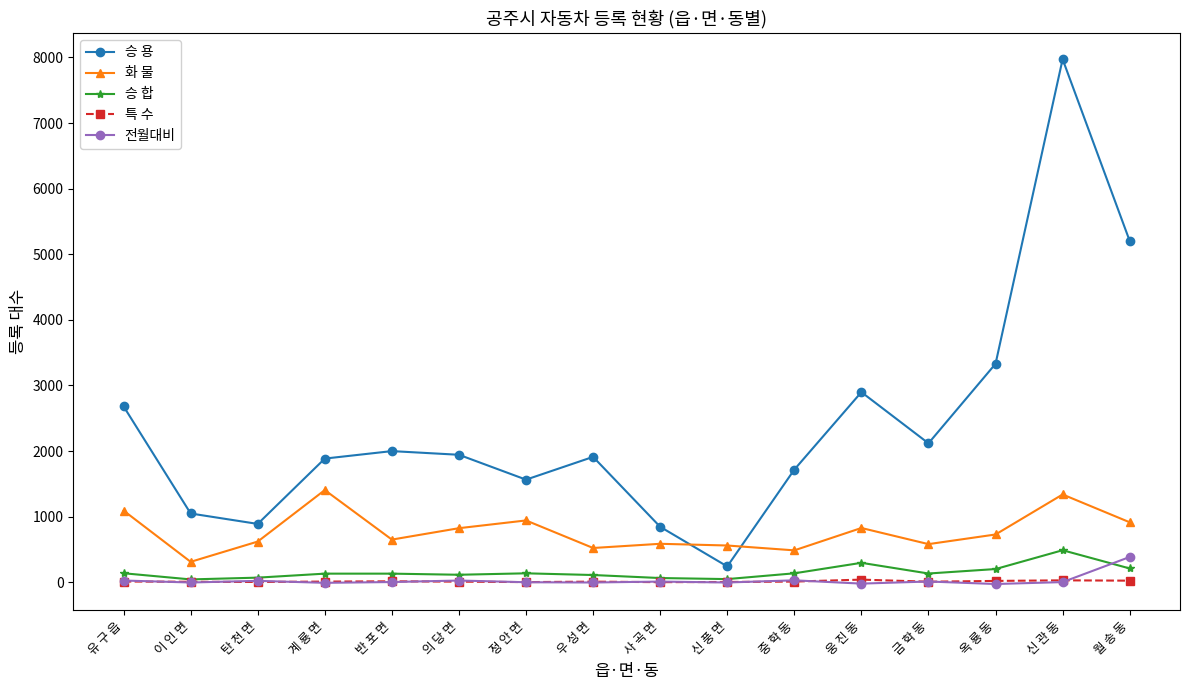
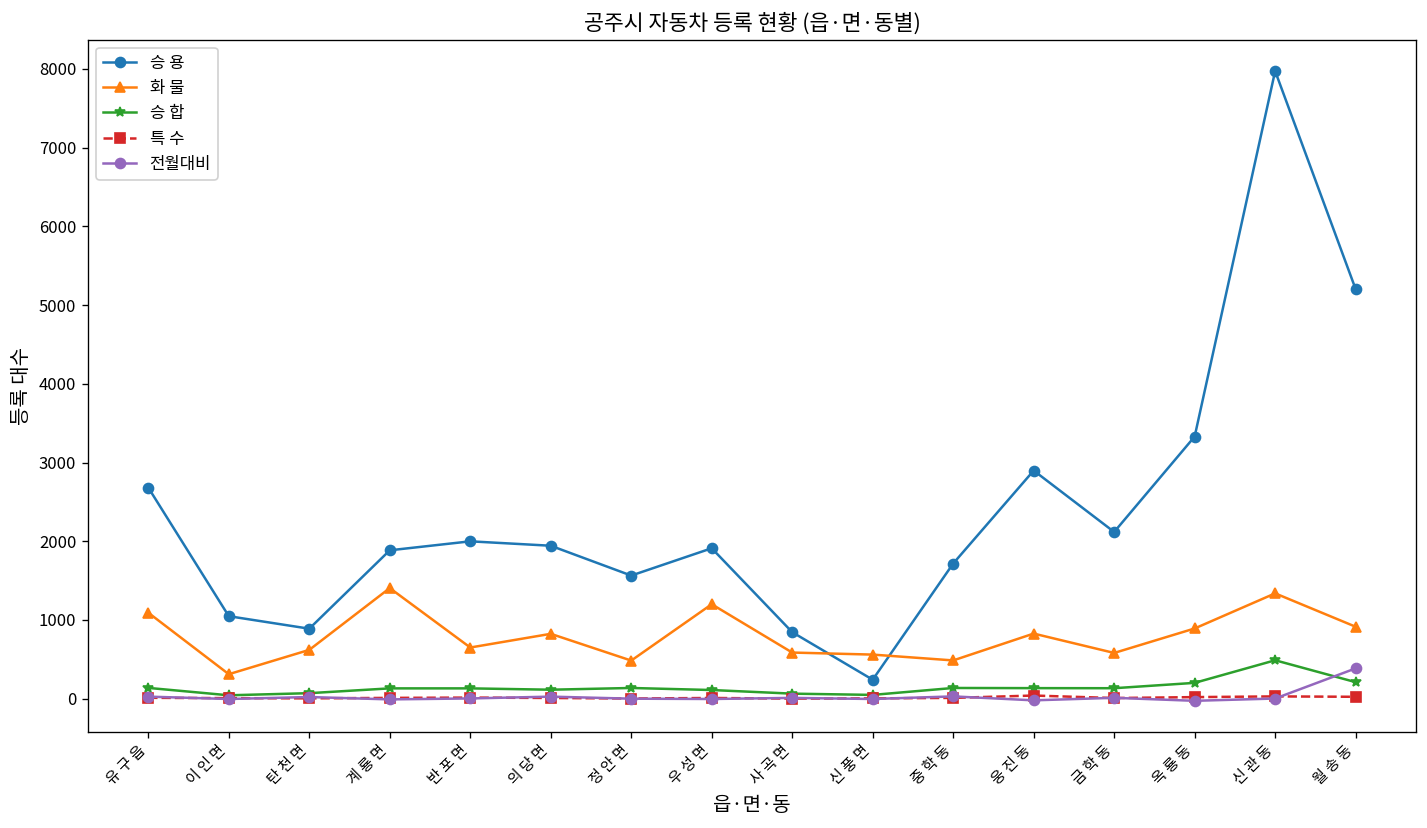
  {
    "승 용": {
      "유 구 읍": 2700,
      "이 인 면": 1000,
      "탄 천 면": 900,
      "계 룡 면": 1900,
      "반 포 면": 2000,
      "의 당 면": 1900,
      "정 안 면": 1600,
      "우 성 면": 1900,
      "사 곡 면": 800,
      "신 풍 면": 200,
      "중 학 동": 1700,
      "웅 진 동": 2900,
      "금 학 동": 2100,
      "옥 룡 동": 3300,
      "신 관 동": 8000,
      "월 송 동": 5200
    },
    "화 물": {
      "유 구 읍": 1100,
      "이 인 면": 300,
      "탄 천 면": 600,
      "계 룡 면": 1400,
      "반 포 면": 700,
      "의 당 면": 800,
-     "정 안 면": 900,
-     "우 성 면": 500,
+     "정 안 면": 500,
+     "우 성 면": 1200,
      "사 곡 면": 600,
      "신 풍 면": 600,
      "중 학 동": 500,
      "웅 진 동": 800,
      "금 학 동": 600,
-     "옥 룡 동": 700,
+     "옥 룡 동": 900,
      "신 관 동": 1300,
      "월 송 동": 900
    },
    "승 합": {
      "유 구 읍": 100,
      "탄 천 면": 100,
      "계 룡 면": 100,
      "반 포 면": 100,
      "의 당 면": 100,
      "정 안 면": 100,
      "우 성 면": 100,
      "사 곡 면": 100,
      "신 풍 면": 0,
      "중 학 동": 100,
-     "웅 진 동": 300,
+     "웅 진 동": 100,
      "금 학 동": 100,
      "옥 룡 동": 200,
      "신 관 동": 500,
      "월 송 동": 200
    },
    "특 수": {
      "웅 진 동": 0,
      "옥 룡 동": 0,
      "월 송 동": 0
    },
    "전월대비": {
      "웅 진 동": 0,
      "옥 룡 동": 0,
      "월 송 동": 400
    }
  }
